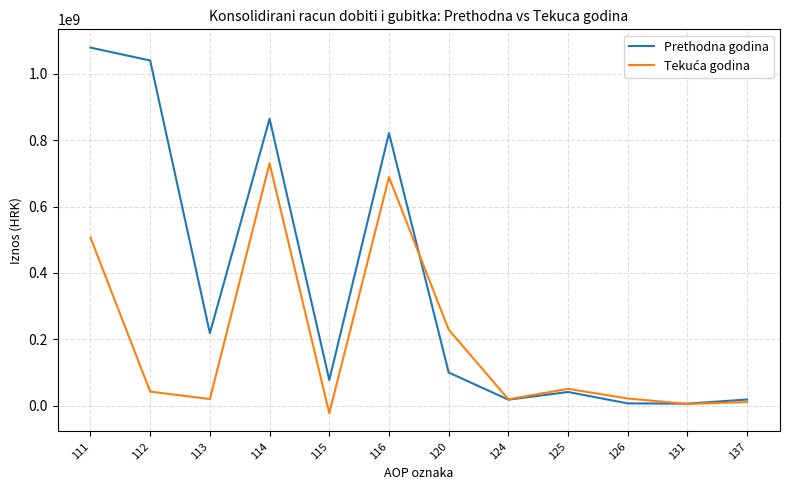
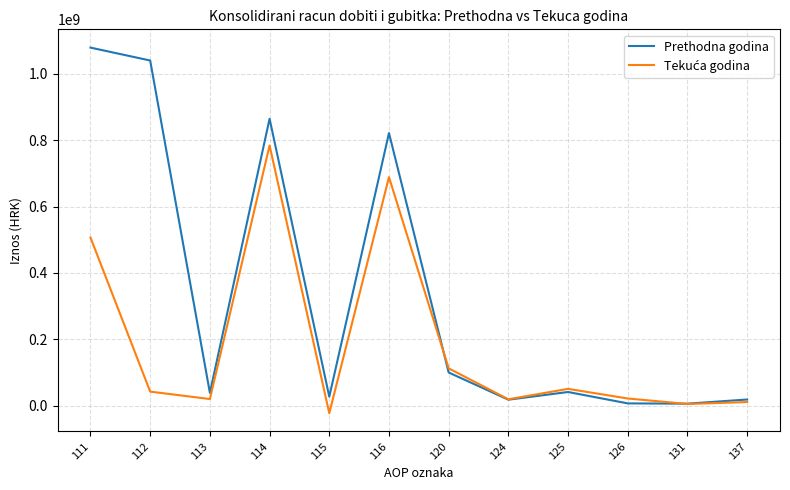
  {
    "Prethodna godina": {
      "111": 1080000000,
      "112": 1040000000,
-     "113": 220000000,
+     "113": 40000000,
      "114": 860000000,
-     "115": 80000000,
+     "115": 30000000,
      "116": 820000000,
      "120": 100000000,
      "125": 40000000,
      "126": 10000000,
      "137": 20000000
    },
    "Tekuća godina": {
      "111": 510000000,
      "112": 40000000,
      "113": 20000000,
-     "114": 730000000,
+     "114": 780000000,
      "115": -20000000,
      "116": 690000000,
-     "120": 230000000,
+     "120": 110000000,
      "125": 50000000,
      "126": 20000000,
      "137": 10000000
    }
  }
